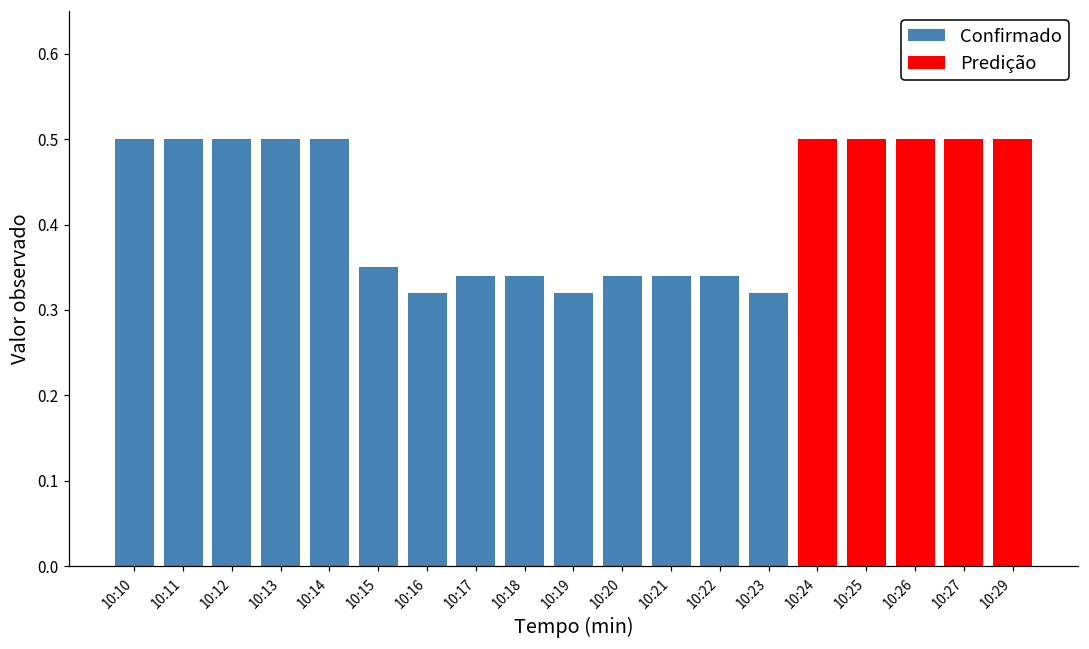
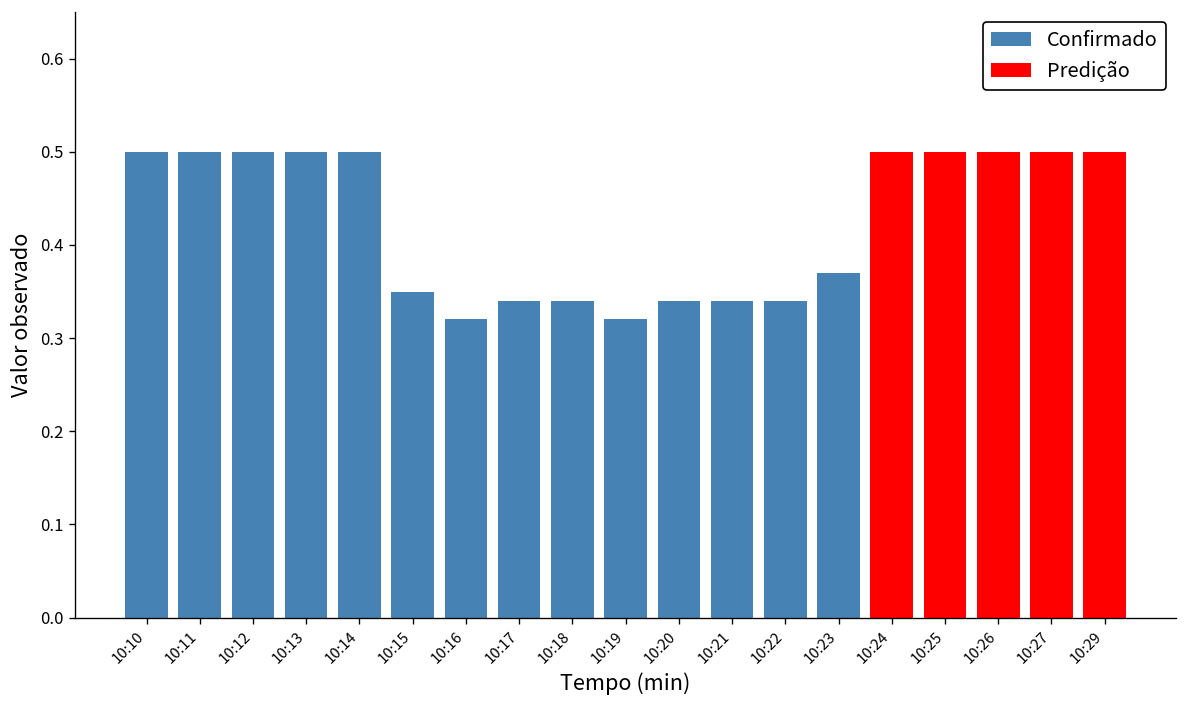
  {
    "Confirmado": {
      "10:10": 0.50,
      "10:11": 0.50,
      "10:12": 0.50,
      "10:13": 0.50,
      "10:14": 0.50,
      "10:15": 0.35,
      "10:16": 0.32,
      "10:17": 0.34,
      "10:18": 0.34,
      "10:19": 0.32,
      "10:20": 0.34,
      "10:21": 0.34,
      "10:22": 0.34,
-     "10:23": 0.32
+     "10:23": 0.37
    },
    "Predição": {
      "10:24": 0.50,
      "10:25": 0.50,
      "10:26": 0.50,
      "10:27": 0.50,
      "10:29": 0.50
    }
  }
